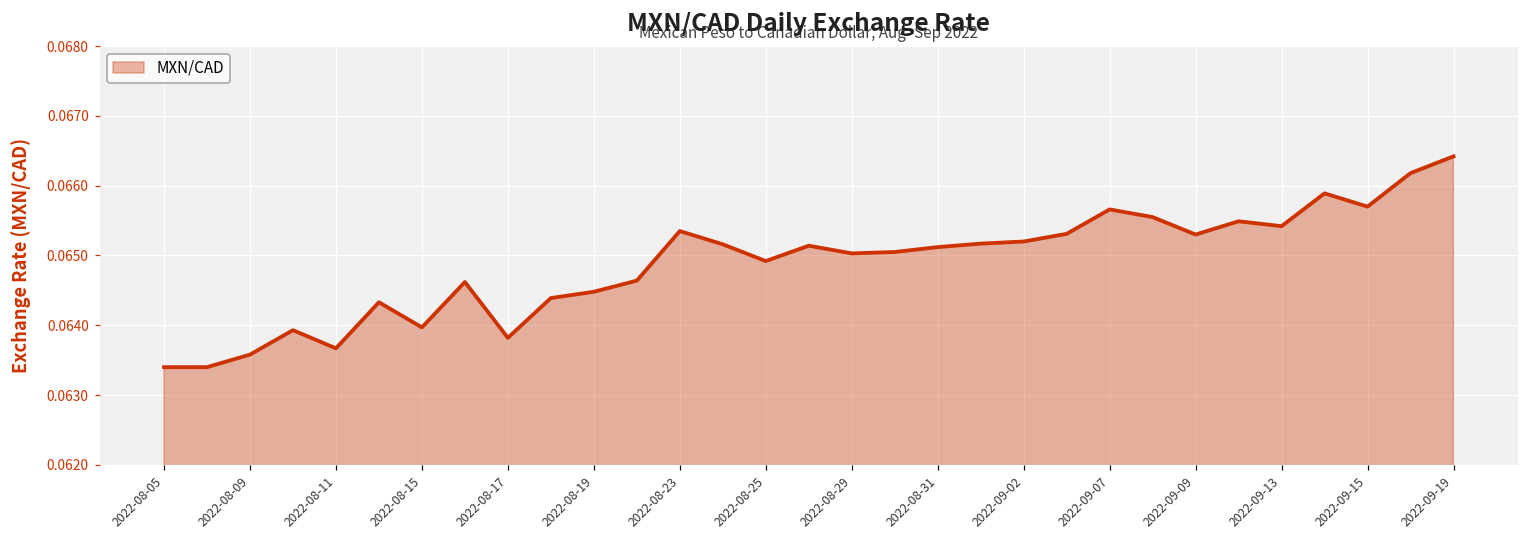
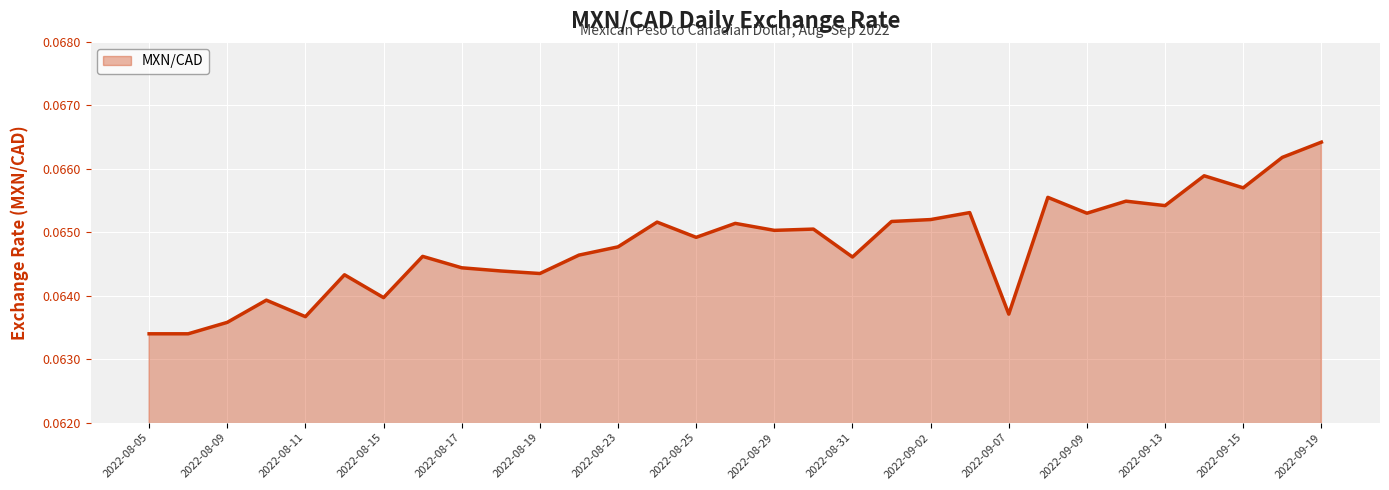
  {
    "2022-08-05": 0.0634,
    "2022-08-09": 0.0636,
    "2022-08-11": 0.0637,
    "2022-08-15": 0.0640,
-   "2022-08-17": 0.0638,
-   "2022-08-19": 0.0645,
-   "2022-08-23": 0.0654,
+   "2022-08-17": 0.0644,
+   "2022-08-19": 0.0644,
+   "2022-08-23": 0.0648,
    "2022-08-25": 0.0649,
    "2022-08-29": 0.0650,
-   "2022-08-31": 0.0651,
+   "2022-08-31": 0.0646,
    "2022-09-02": 0.0652,
-   "2022-09-07": 0.0657,
+   "2022-09-07": 0.0637,
    "2022-09-09": 0.0653,
    "2022-09-13": 0.0654,
    "2022-09-15": 0.0657,
    "2022-09-19": 0.0664
  }
